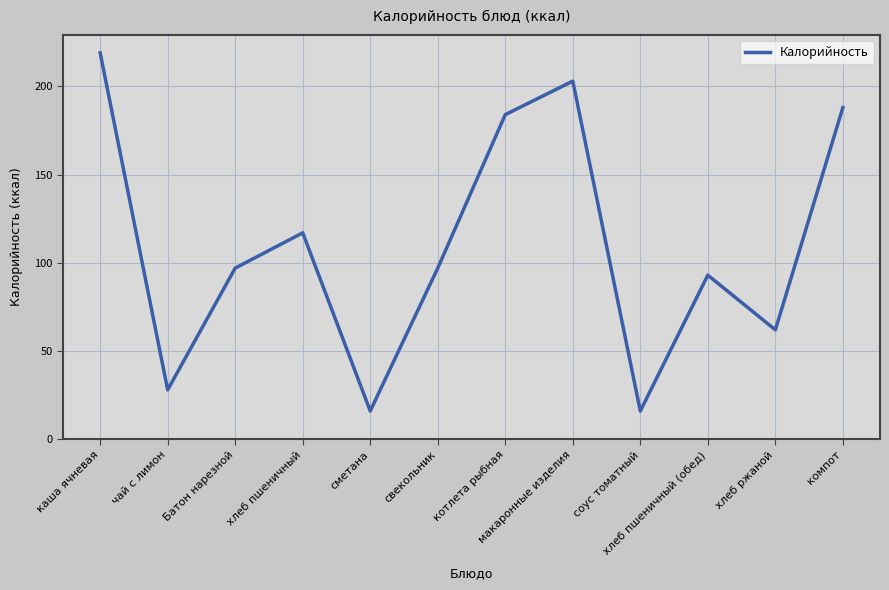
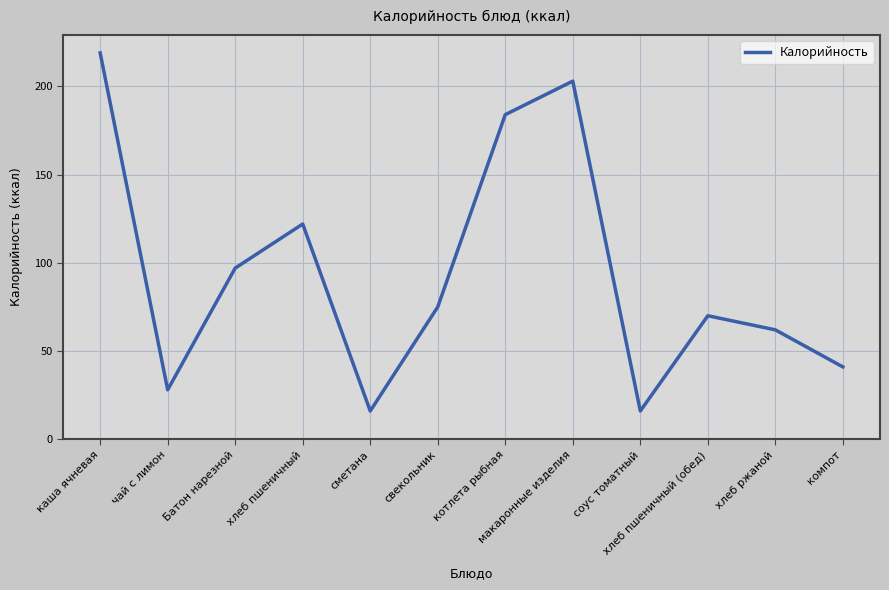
  {
    "каша ячневая": 219,
    "чай с лимон": 28,
    "Батон нарезной": 97,
-   "хлеб пшеничный": 117,
+   "хлеб пшеничный": 122,
    "сметана": 16,
-   "свекольник": 97,
+   "свекольник": 75,
    "котлета рыбная": 184,
    "макаронные изделия": 203,
    "соус томатный": 16,
-   "хлеб пшеничный (обед)": 93,
+   "хлеб пшеничный (обед)": 70,
    "хлеб ржаной": 62,
-   "компот": 188
+   "компот": 41
  }
